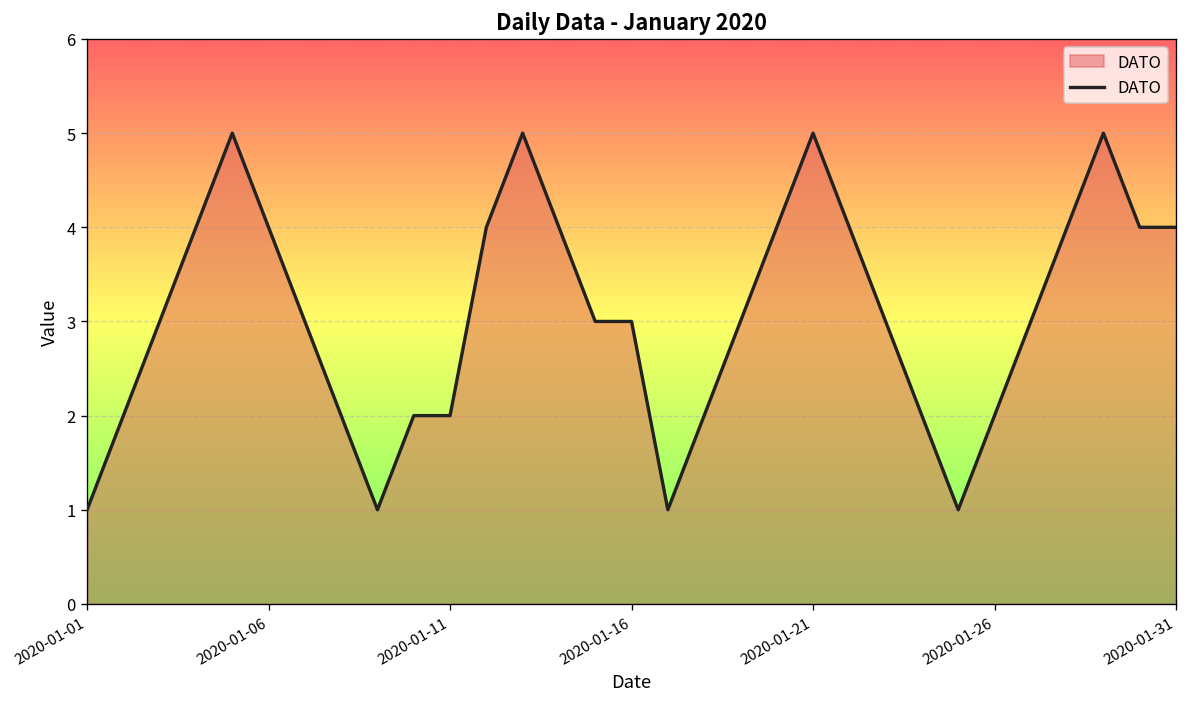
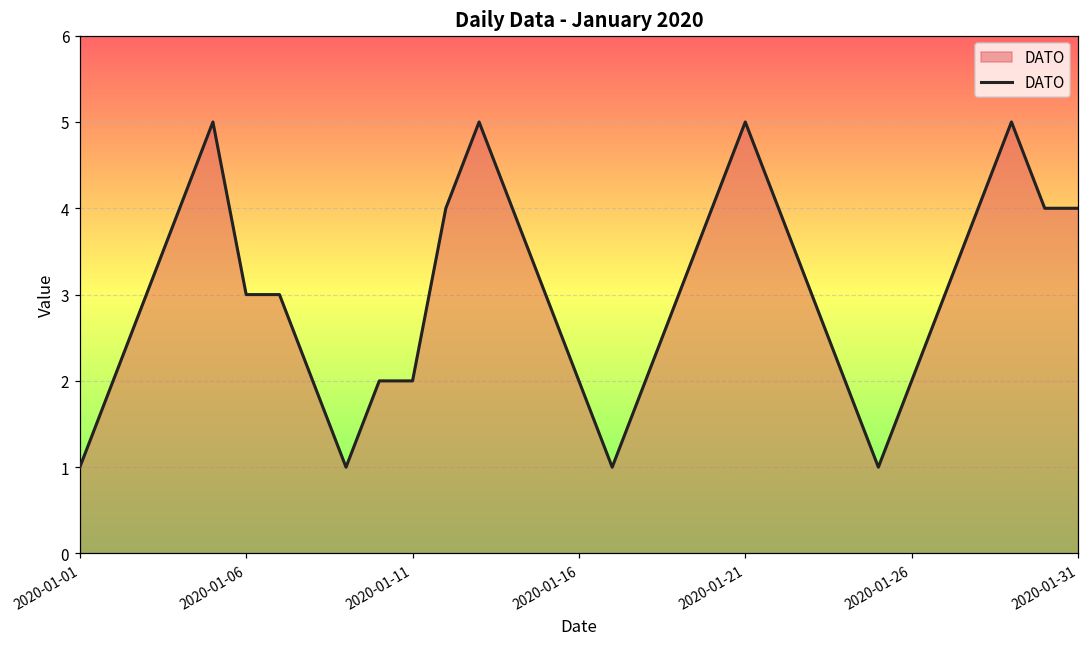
  {
    "2020-01-01": 1,
-   "2020-01-06": 4,
+   "2020-01-06": 3,
    "2020-01-11": 2,
-   "2020-01-16": 3,
+   "2020-01-16": 2,
    "2020-01-21": 5,
    "2020-01-26": 2,
    "2020-01-31": 4
  }
